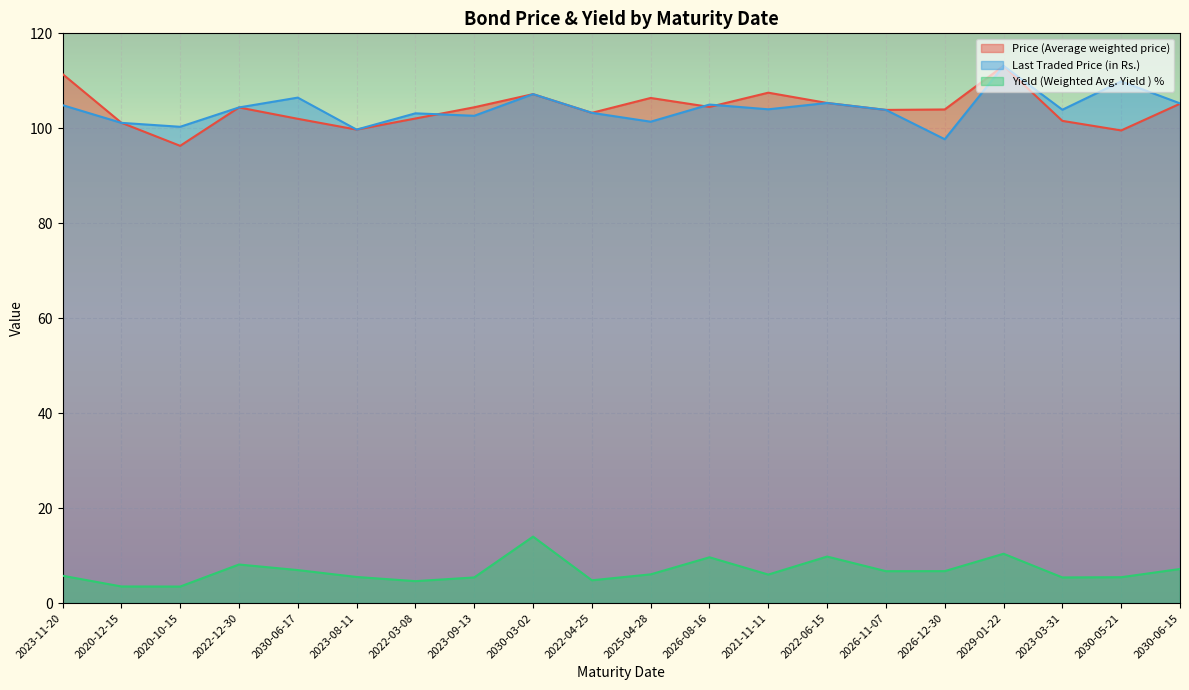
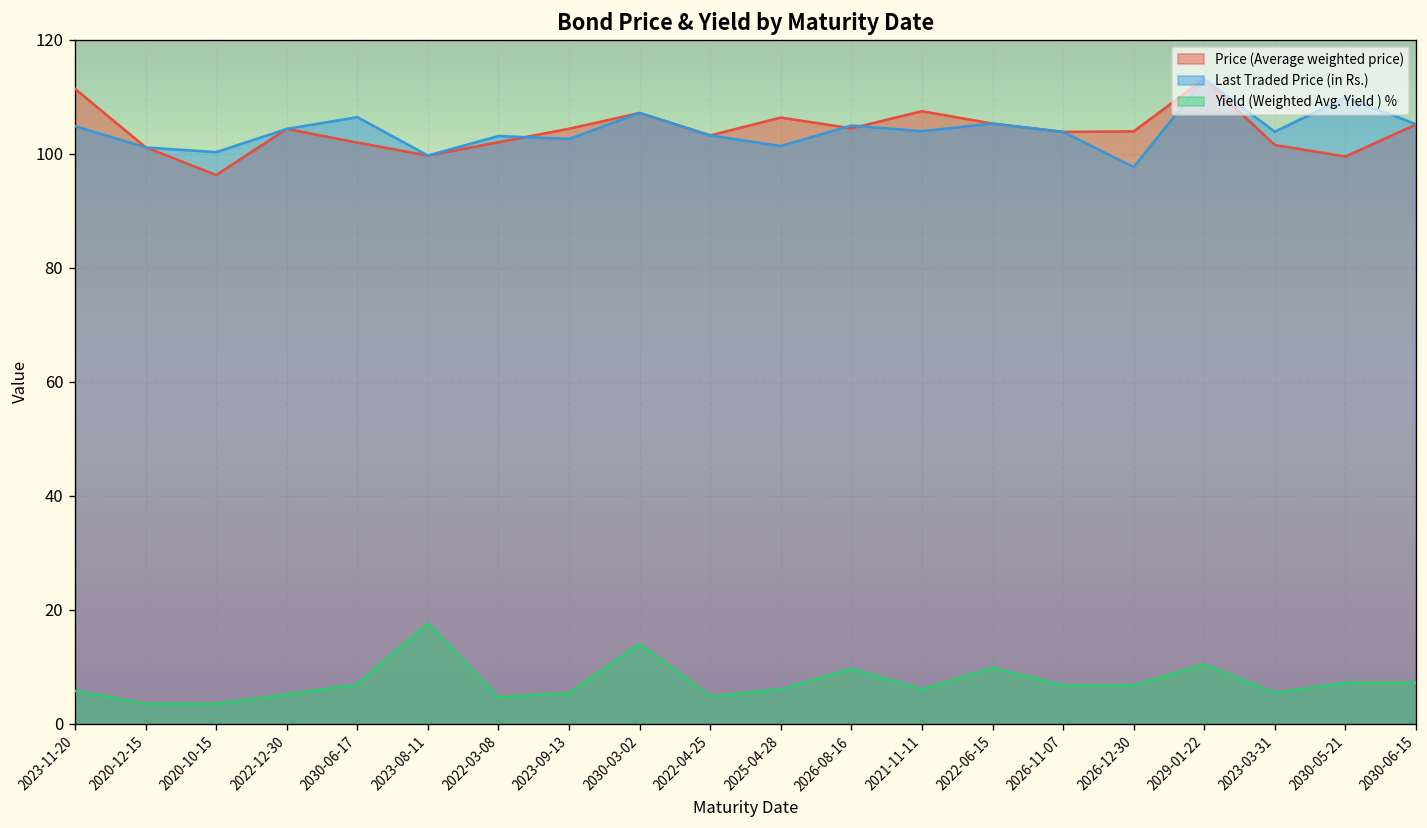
  {
    "Price (Average weighted price)": {
      "2023-11-20": 111,
      "2020-10-15": 96,
      "2030-06-17": 102,
      "2022-03-08": 102,
      "2023-09-13": 104,
      "2025-04-28": 106,
      "2021-11-11": 108,
      "2026-12-30": 104,
      "2023-03-31": 102,
      "2030-05-21": 100
    },
    "Last Traded Price (in Rs.)": {
      "2023-11-20": 105,
      "2020-10-15": 100,
      "2030-06-17": 106,
      "2022-03-08": 103,
      "2023-09-13": 103,
      "2025-04-28": 101,
      "2021-11-11": 104,
      "2026-12-30": 98,
      "2023-03-31": 104
    },
    "Yield (Weighted Avg. Yield ) %": {
      "2023-11-20": 6,
      "2020-12-15": 4,
      "2020-10-15": 3,
-     "2022-12-30": 8,
+     "2022-12-30": 5,
      "2030-06-17": 7,
-     "2023-08-11": 6,
+     "2023-08-11": 18,
      "2022-03-08": 5,
      "2023-09-13": 5,
      "2030-03-02": 14,
      "2022-04-25": 5,
      "2025-04-28": 6,
      "2026-08-16": 10,
      "2021-11-11": 6,
      "2022-06-15": 10,
      "2026-11-07": 7,
      "2026-12-30": 7,
      "2029-01-22": 10,
      "2023-03-31": 5,
-     "2030-05-21": 5,
+     "2030-05-21": 7,
      "2030-06-15": 7
    }
  }
